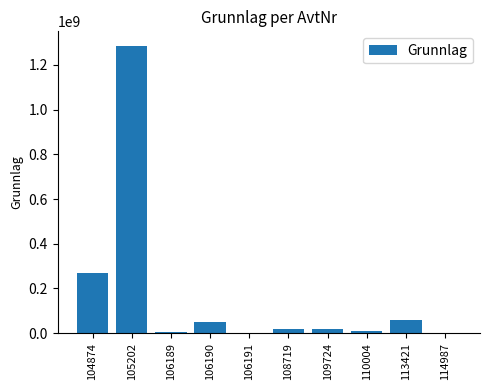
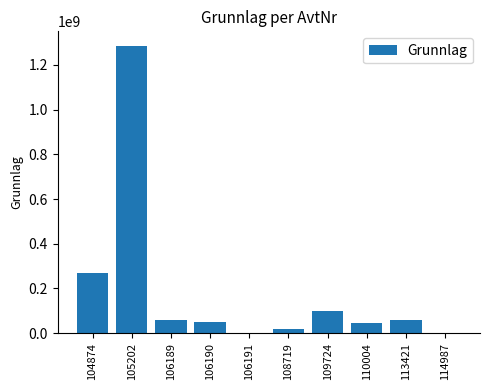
  {
    "104874": 270000000,
    "105202": 1290000000,
-   "106189": 10000000,
+   "106189": 60000000,
    "106190": 50000000,
    "108719": 20000000,
-   "109724": 20000000,
-   "110004": 10000000,
+   "109724": 100000000,
+   "110004": 50000000,
    "113421": 60000000
  }
